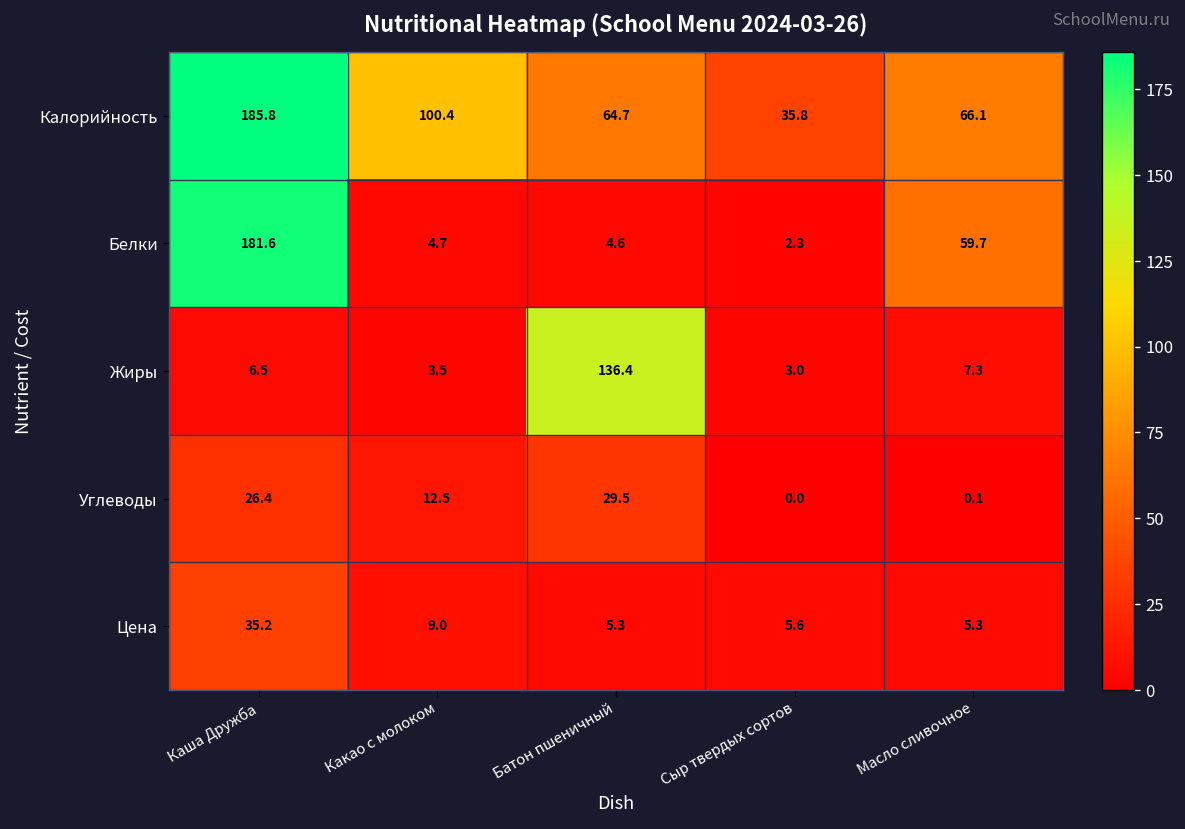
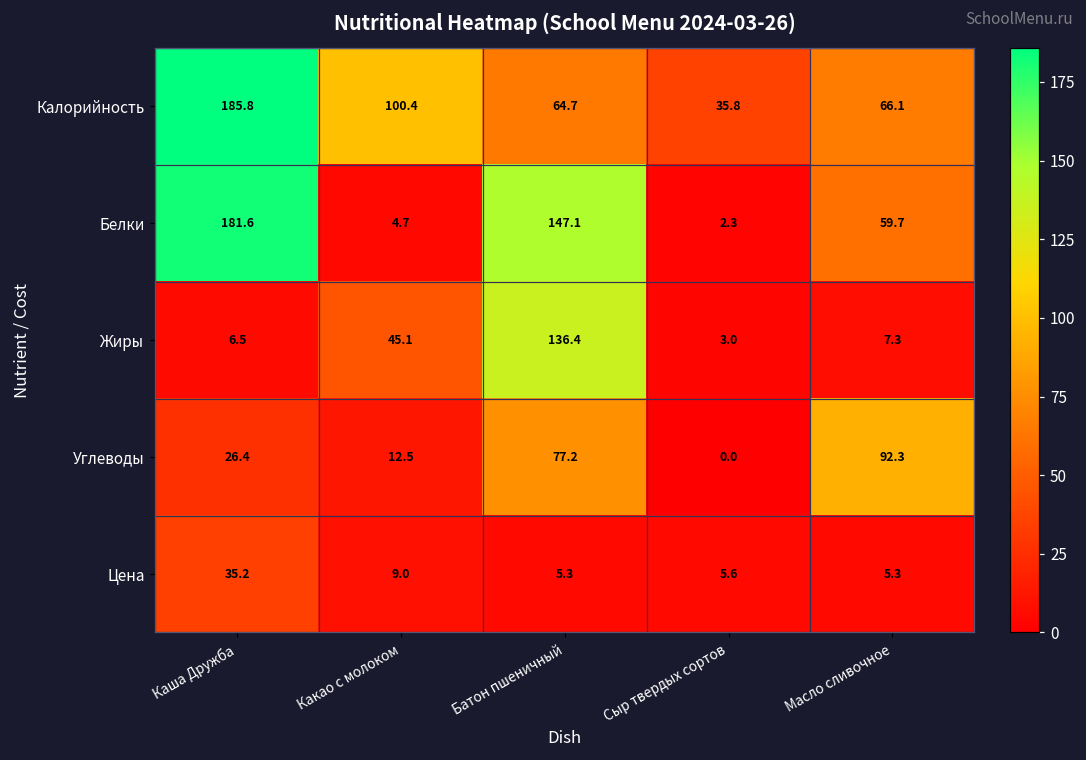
  {
    "Калорийность": {
      "Каша Дружба": 185.8,
      "Какао с молоком": 100.4,
      "Батон пшеничный": 64.7,
      "Сыр твердых сортов": 35.8,
      "Масло сливочное": 66.1
    },
    "Белки": {
      "Каша Дружба": 181.6,
      "Какао с молоком": 4.7,
-     "Батон пшеничный": 4.6,
+     "Батон пшеничный": 147.1,
      "Сыр твердых сортов": 2.3,
      "Масло сливочное": 59.7
    },
    "Жиры": {
      "Каша Дружба": 6.5,
-     "Какао с молоком": 3.5,
+     "Какао с молоком": 45.1,
      "Батон пшеничный": 136.4,
      "Сыр твердых сортов": 3.0,
      "Масло сливочное": 7.3
    },
    "Углеводы": {
      "Каша Дружба": 26.4,
      "Какао с молоком": 12.5,
-     "Батон пшеничный": 29.5,
+     "Батон пшеничный": 77.2,
      "Сыр твердых сортов": 0.0,
-     "Масло сливочное": 0.1
+     "Масло сливочное": 92.3
    },
    "Цена": {
      "Каша Дружба": 35.2,
      "Какао с молоком": 9.0,
      "Батон пшеничный": 5.3,
      "Сыр твердых сортов": 5.6,
      "Масло сливочное": 5.3
    }
  }
